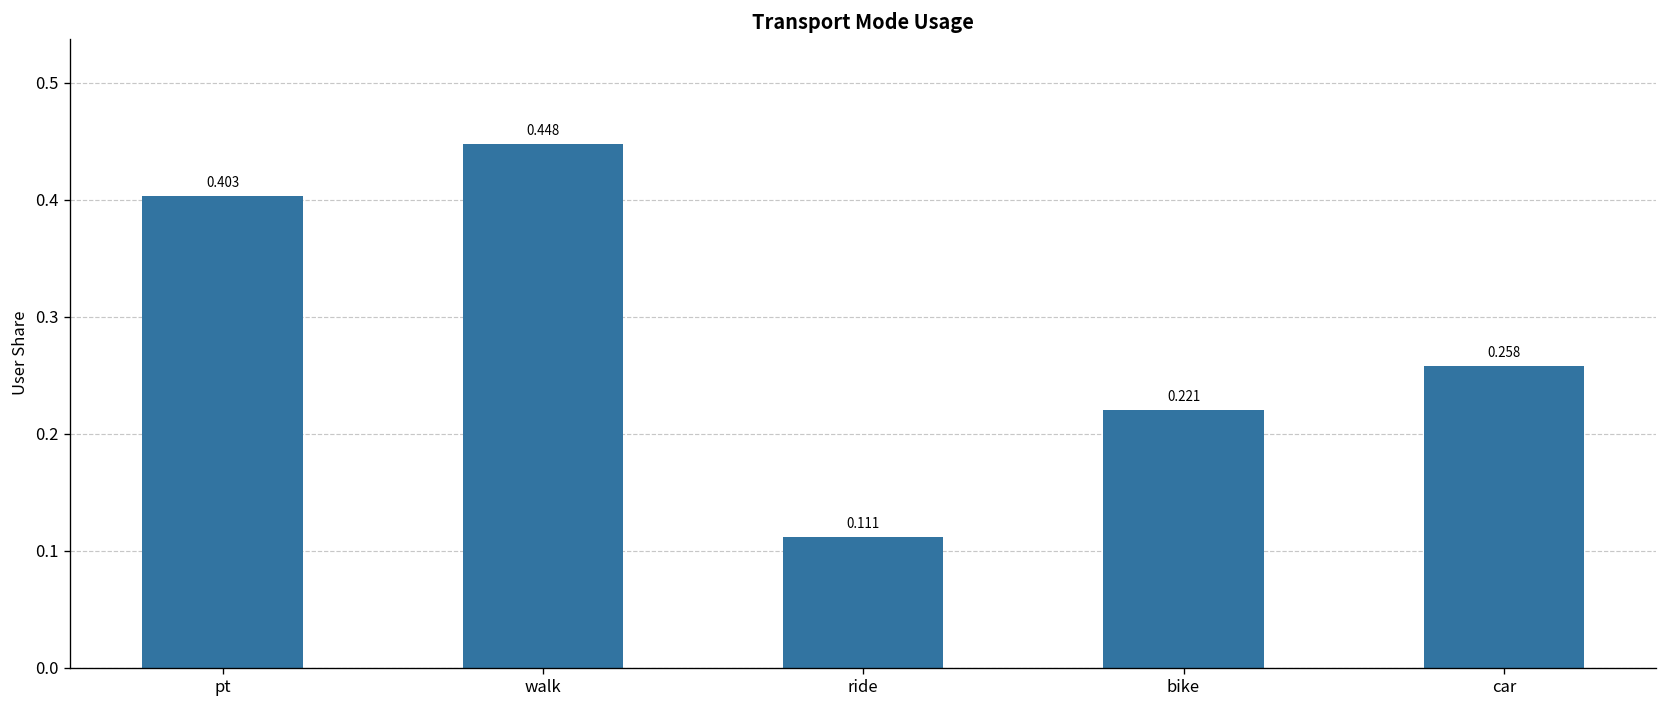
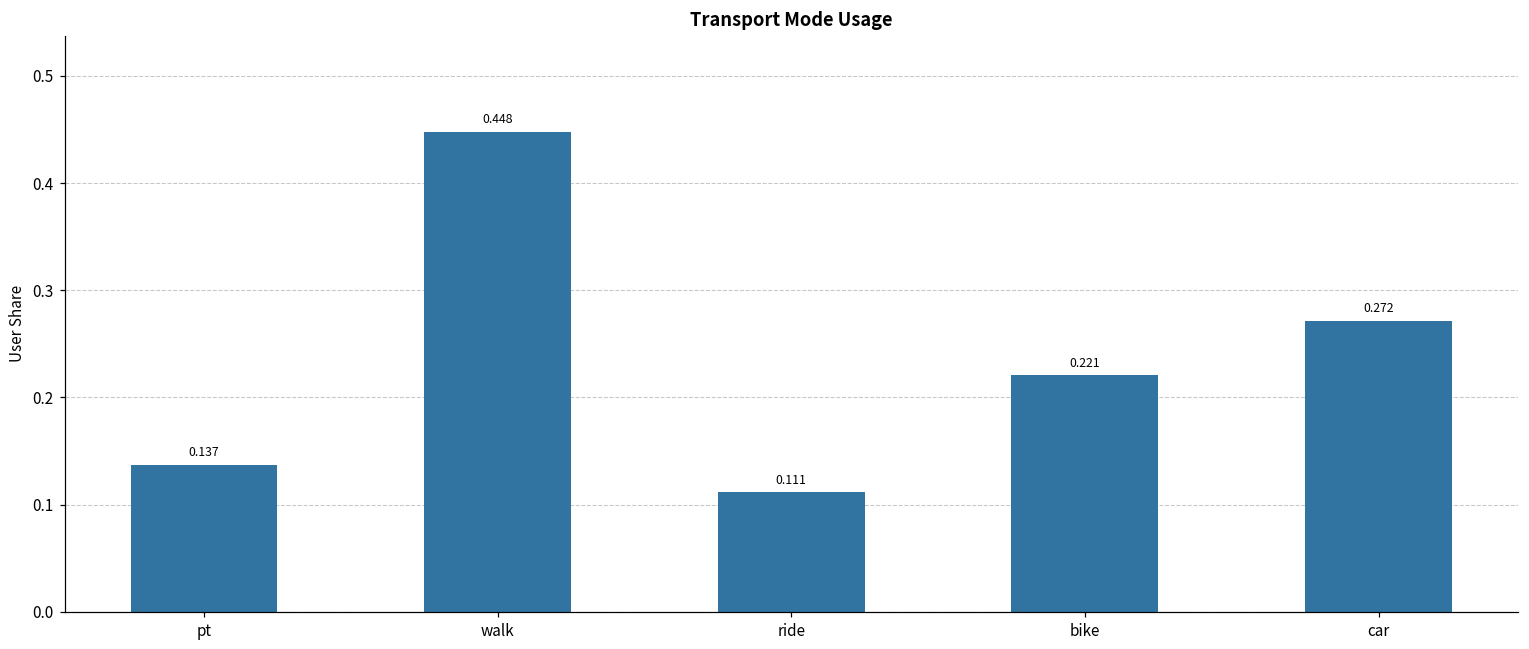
  {
-   "pt": 0.403,
+   "pt": 0.137,
    "walk": 0.448,
    "ride": 0.111,
    "bike": 0.221,
-   "car": 0.258
+   "car": 0.272
  }
